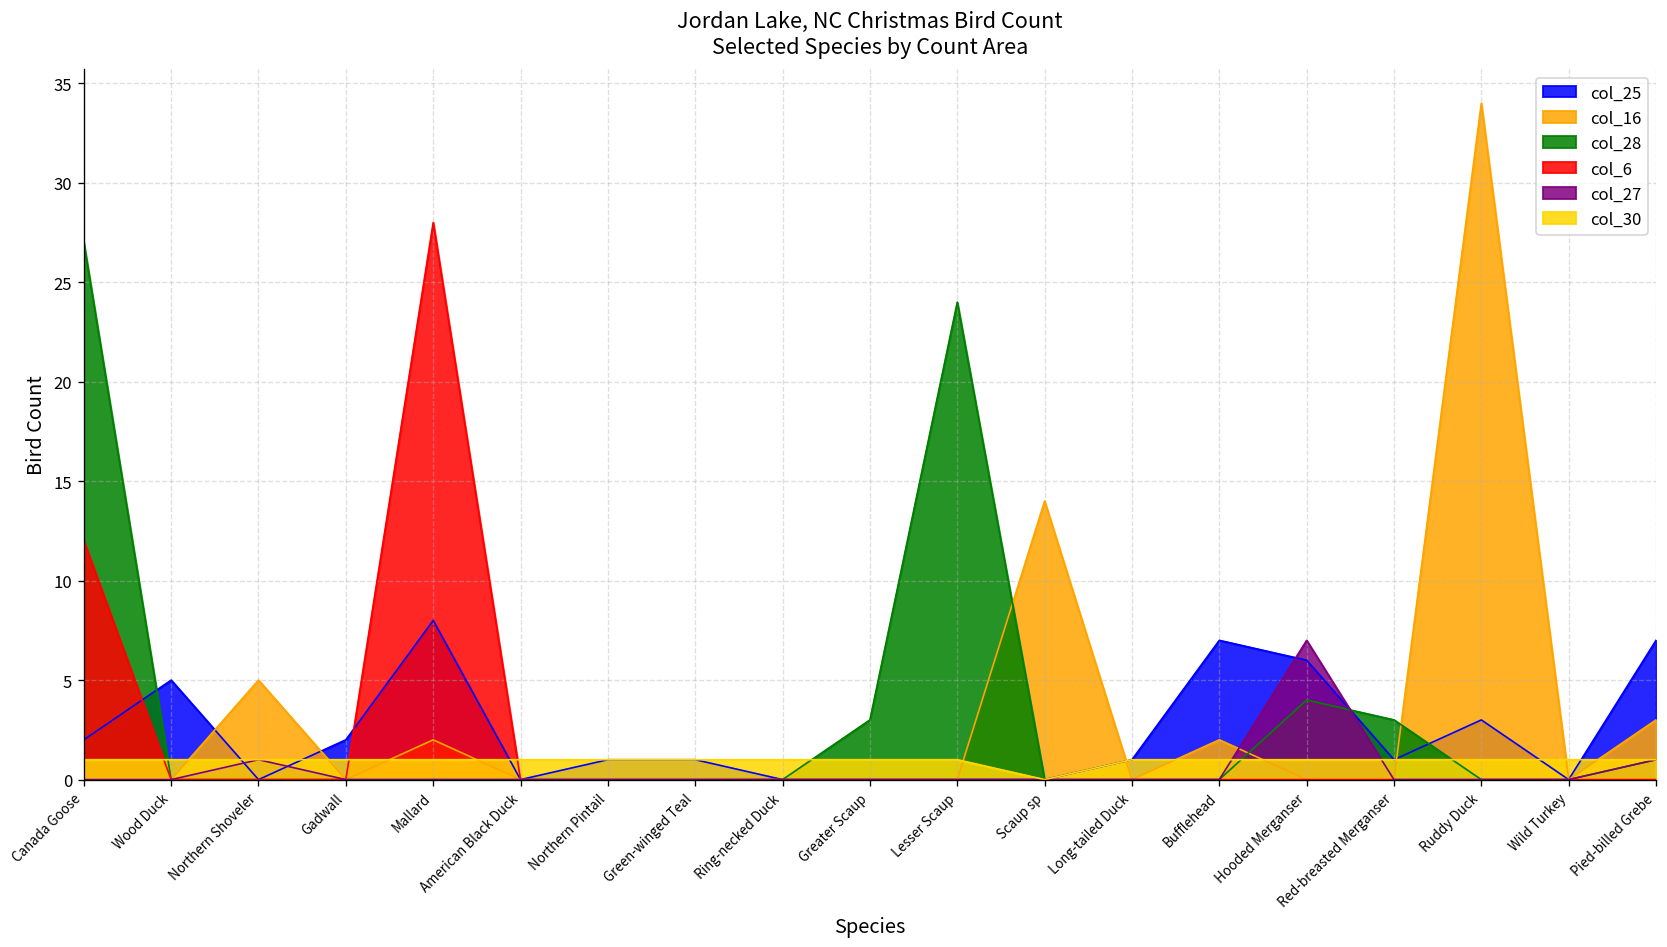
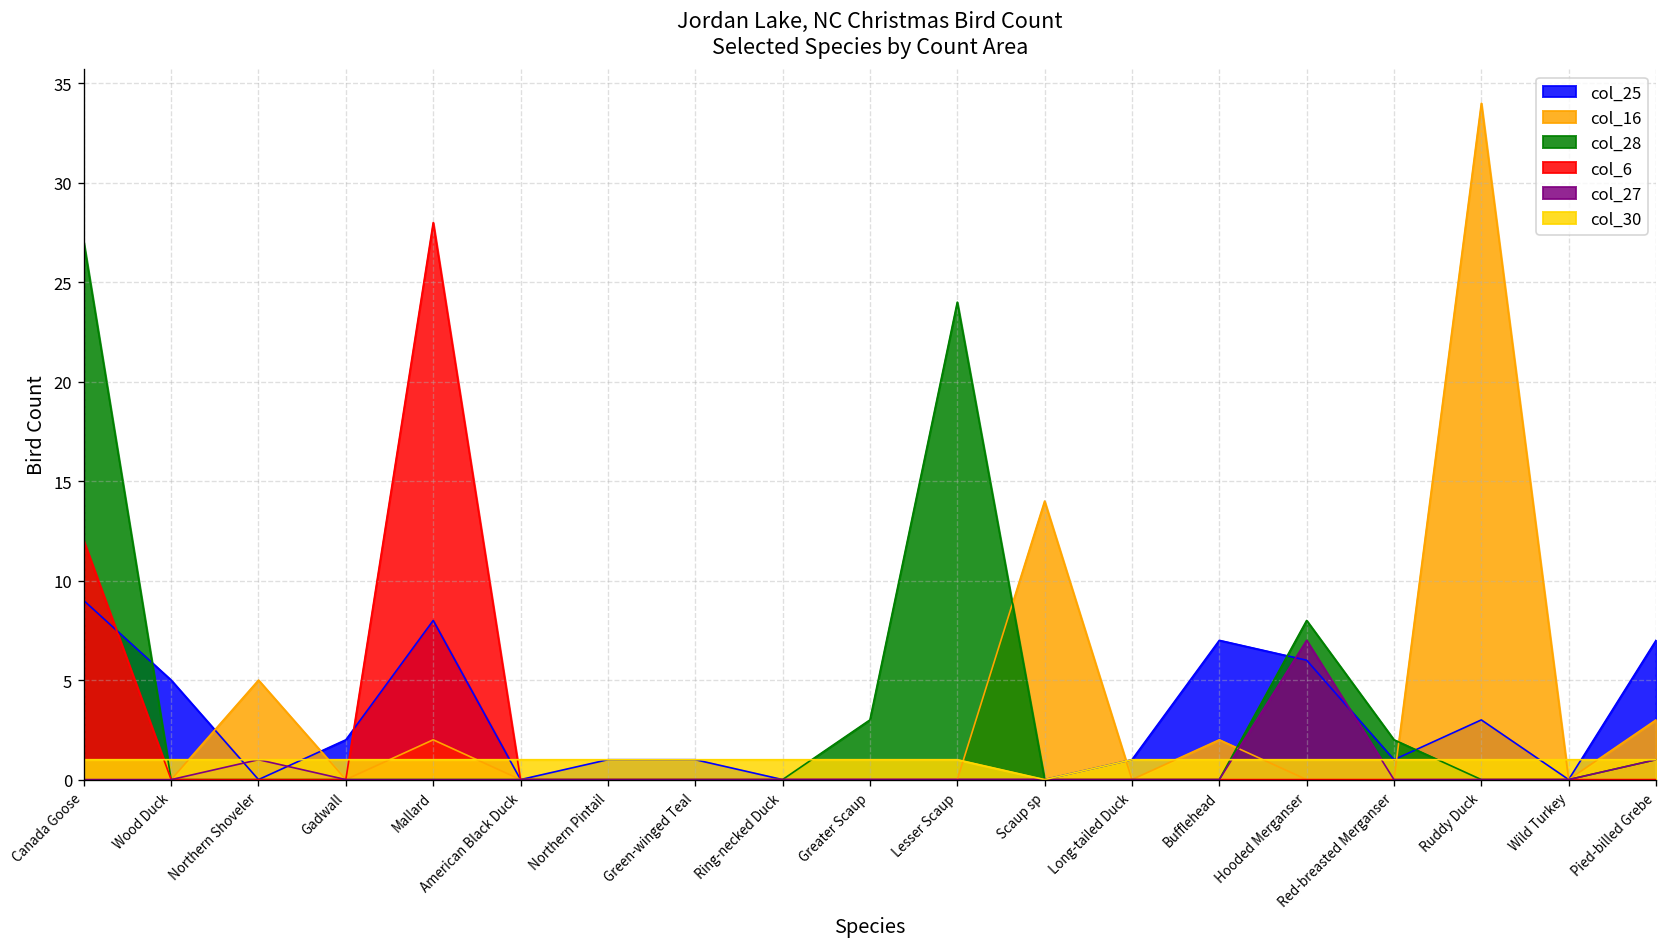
  {
    "col_25": {
-     "Canada Goose": 2,
+     "Canada Goose": 9,
      "Wood Duck": 5,
      "Gadwall": 2,
      "Mallard": 8,
      "Bufflehead": 7,
      "Hooded Merganser": 6,
      "Ruddy Duck": 3,
      "Pied-billed Grebe": 7
    },
    "col_28": {
      "Canada Goose": 27,
      "Greater Scaup": 3,
      "Lesser Scaup": 24,
-     "Hooded Merganser": 4,
-     "Red-breasted Merganser": 3
+     "Hooded Merganser": 8,
+     "Red-breasted Merganser": 2
    },
    "col_6": {
      "Canada Goose": 12,
      "Mallard": 28,
      "Pied-billed Grebe": 0
    },
    "col_27": {
      "Hooded Merganser": 7
    }
  }
